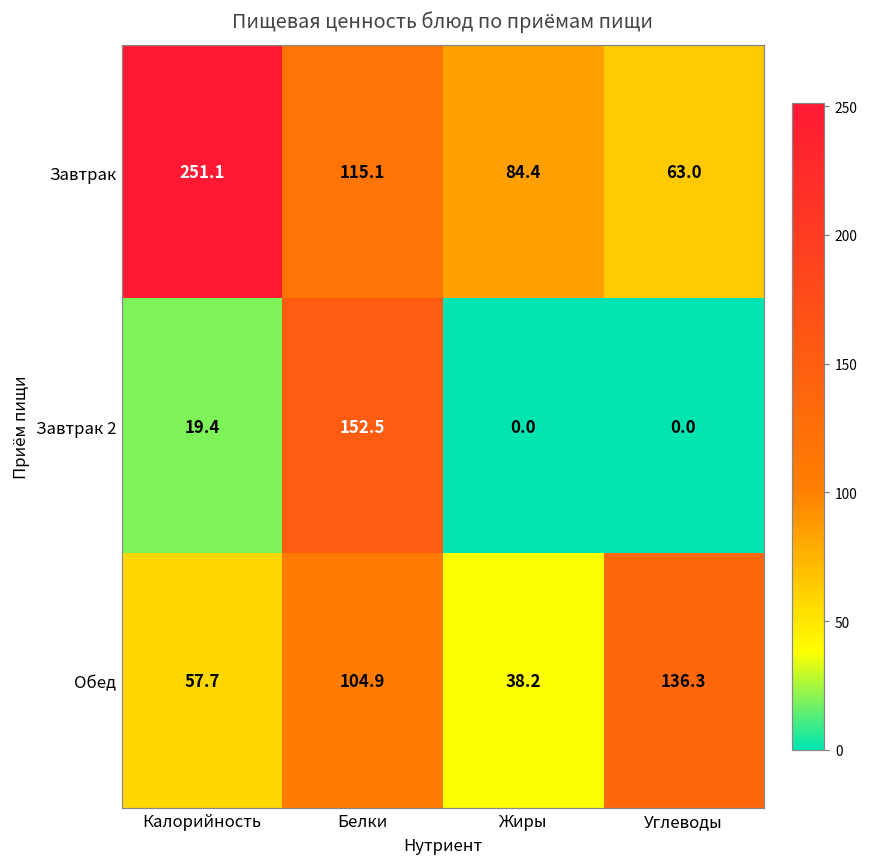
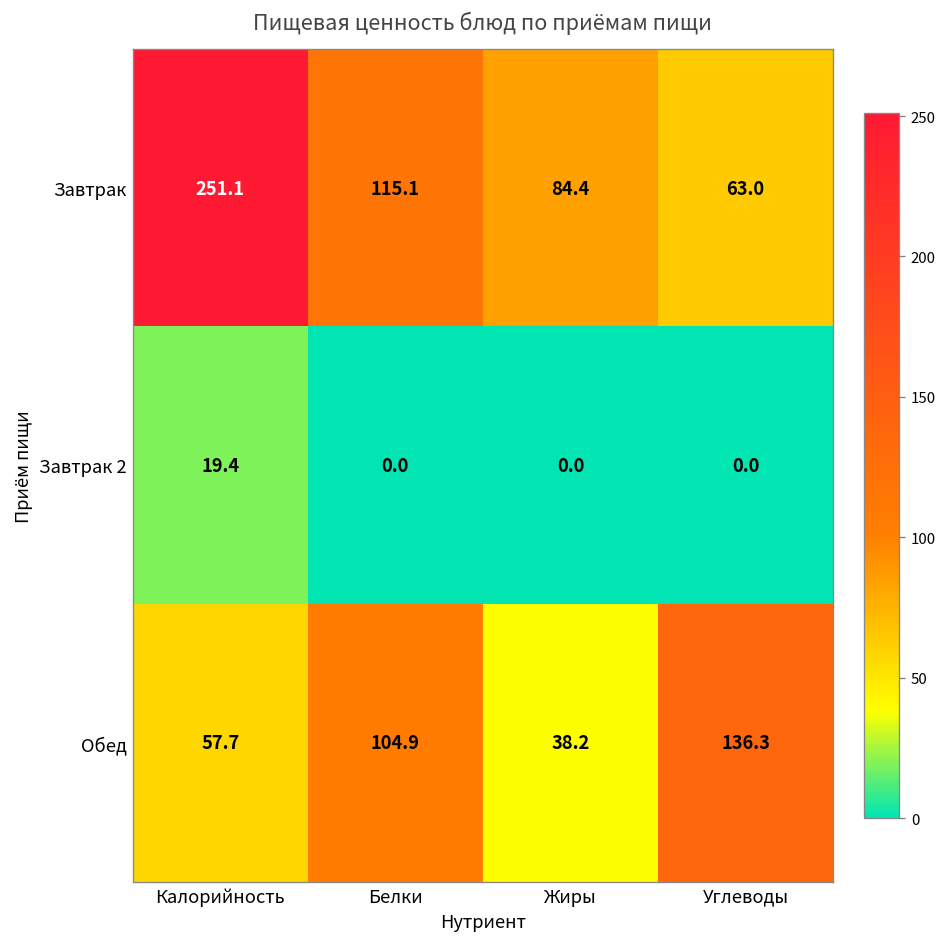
  {
    "Завтрак": {
      "Калорийность": 251.1,
      "Белки": 115.1,
      "Жиры": 84.4,
      "Углеводы": 63.0
    },
    "Завтрак 2": {
      "Калорийность": 19.4,
-     "Белки": 152.5,
+     "Белки": 0.0,
      "Жиры": 0.0,
      "Углеводы": 0.0
    },
    "Обед": {
      "Калорийность": 57.7,
      "Белки": 104.9,
      "Жиры": 38.2,
      "Углеводы": 136.3
    }
  }
